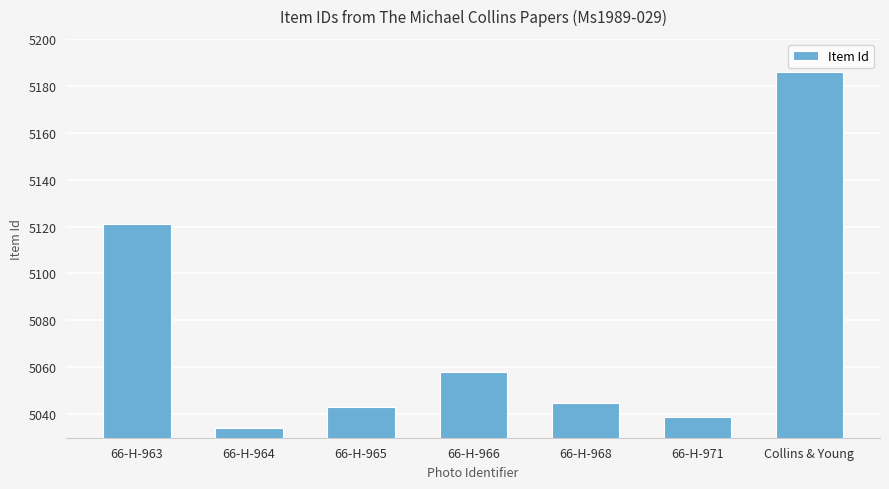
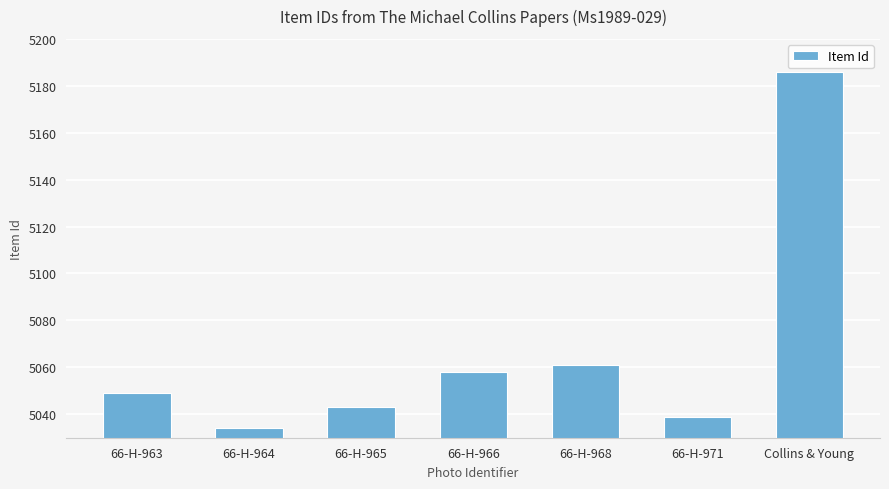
  {
-   "66-H-963": 5121,
+   "66-H-963": 5049,
    "66-H-964": 5034,
    "66-H-965": 5043,
    "66-H-966": 5058,
-   "66-H-968": 5045,
+   "66-H-968": 5061,
    "66-H-971": 5039,
    "Collins & Young": 5186
  }
